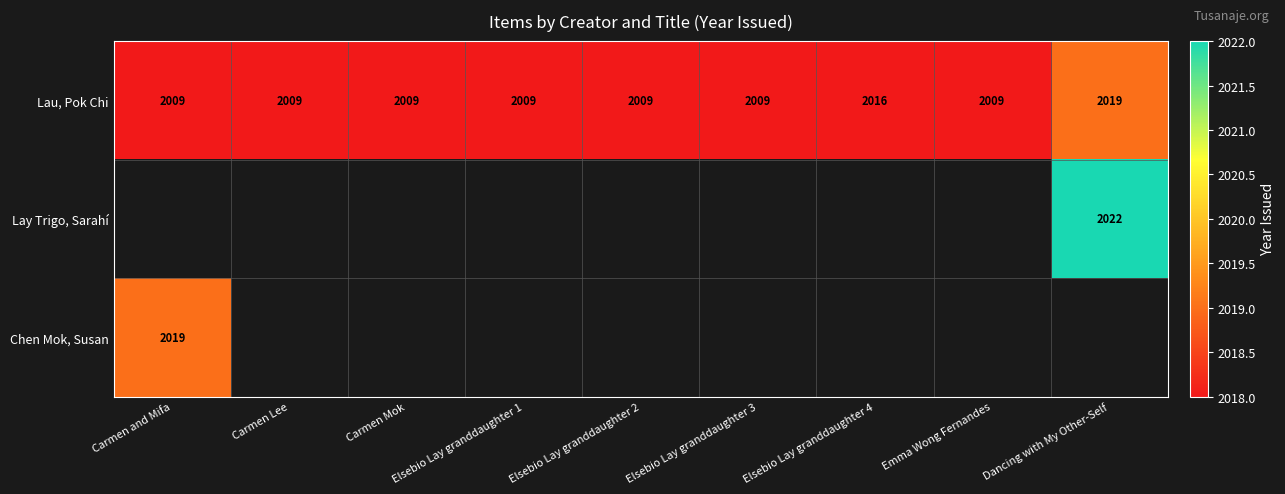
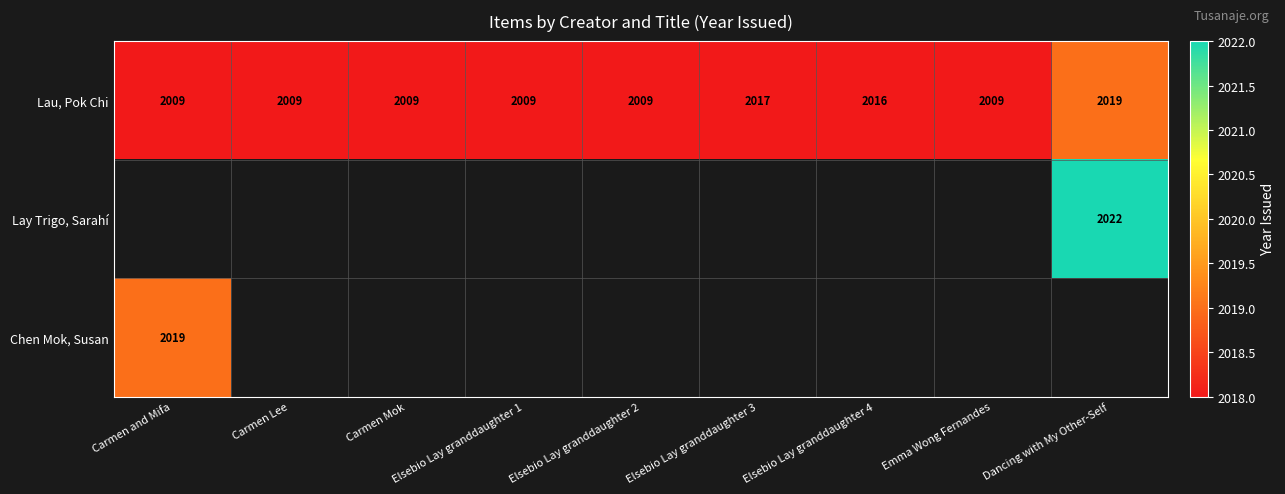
  {
    "Lau, Pok Chi": {
      "Carmen and Mifa": 2009,
      "Carmen Lee": 2009,
      "Carmen Mok": 2009,
      "Elsebio Lay granddaughter 1": 2009,
      "Elsebio Lay granddaughter 2": 2009,
-     "Elsebio Lay granddaughter 3": 2009,
+     "Elsebio Lay granddaughter 3": 2017,
      "Elsebio Lay granddaughter 4": 2016,
      "Emma Wong Fernandes": 2009,
      "Dancing with My Other-Self": 2019
    },
    "Lay Trigo, Sarahí": {
      "Dancing with My Other-Self": 2022
    },
    "Chen Mok, Susan": {
      "Carmen and Mifa": 2019
    }
  }
